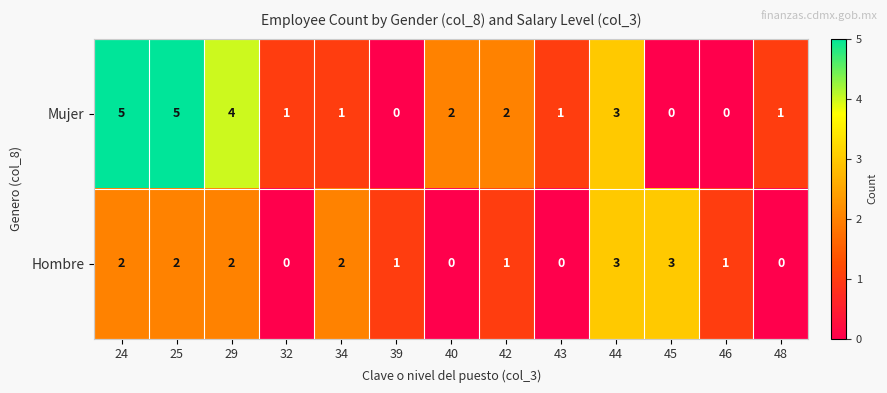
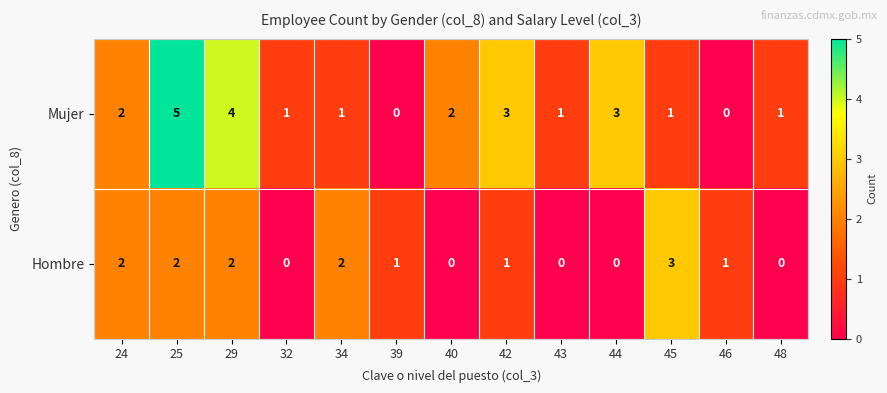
  {
    "Mujer": {
-     "24": 5,
+     "24": 2,
      "25": 5,
      "29": 4,
      "32": 1,
      "34": 1,
      "39": 0,
      "40": 2,
-     "42": 2,
+     "42": 3,
      "43": 1,
      "44": 3,
-     "45": 0,
+     "45": 1,
      "46": 0,
      "48": 1
    },
    "Hombre": {
      "24": 2,
      "25": 2,
      "29": 2,
      "32": 0,
      "34": 2,
      "39": 1,
      "40": 0,
      "42": 1,
      "43": 0,
-     "44": 3,
+     "44": 0,
      "45": 3,
      "46": 1,
      "48": 0
    }
  }
